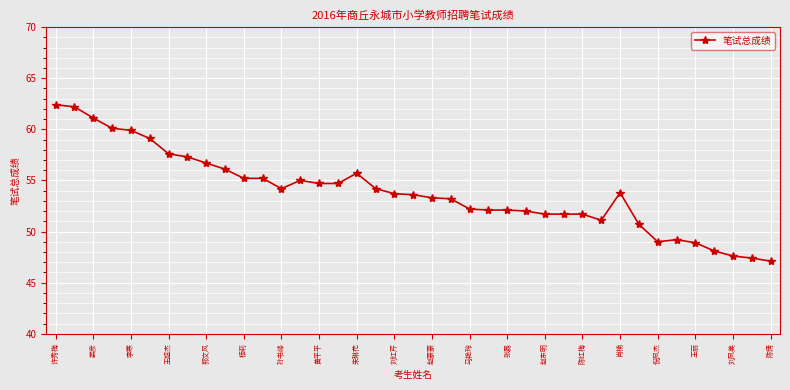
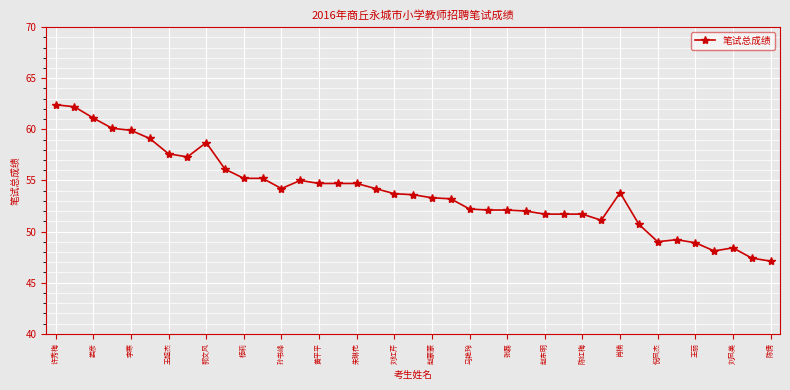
  {
    "许秀梅": 62.4,
    "娄彦": 61.1,
    "李寒": 59.9,
    "王超杰": 57.6,
-   "郭文风": 56.7,
+   "郭文风": 58.7,
    "杨莉": 55.2,
    "孙书峰": 54.2,
    "黄平平": 54.7,
-   "朱琳花": 55.7,
+   "朱琳花": 54.7,
    "刘红芹": 53.7,
    "赵蒙蒙": 53.3,
    "马艳玲": 52.2,
    "张磊": 52.1,
    "赵东明": 51.7,
    "陈红梅": 51.7,
    "肖楠": 53.8,
    "倪凤杰": 49.0,
    "王丽": 48.9,
-   "刘凤美": 47.6,
+   "刘凤美": 48.4,
    "陈倩": 47.1
  }
